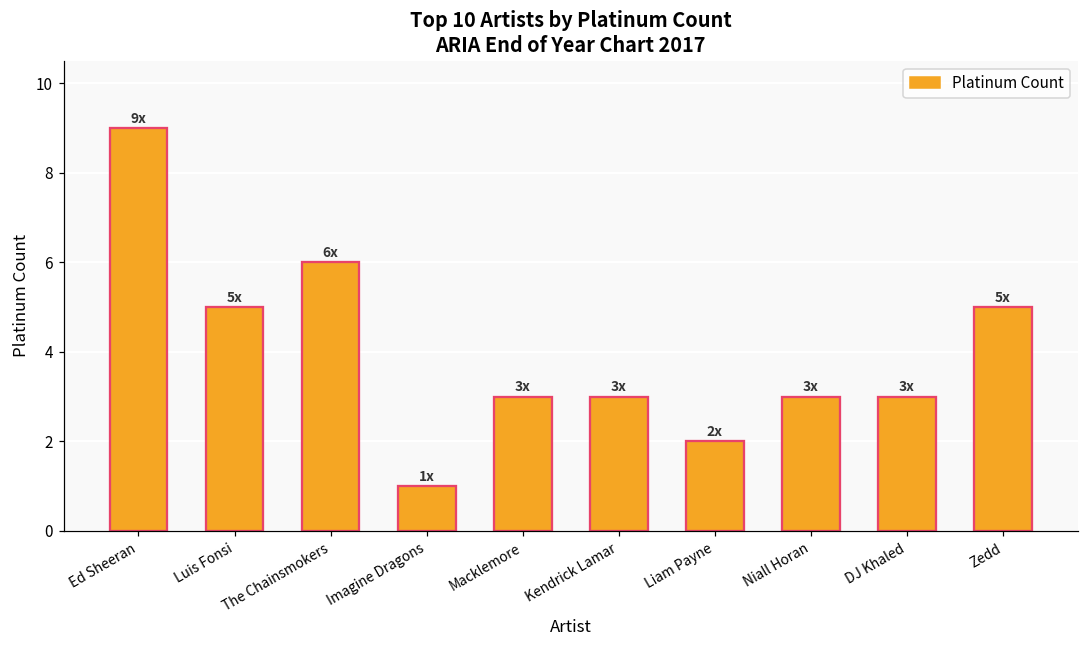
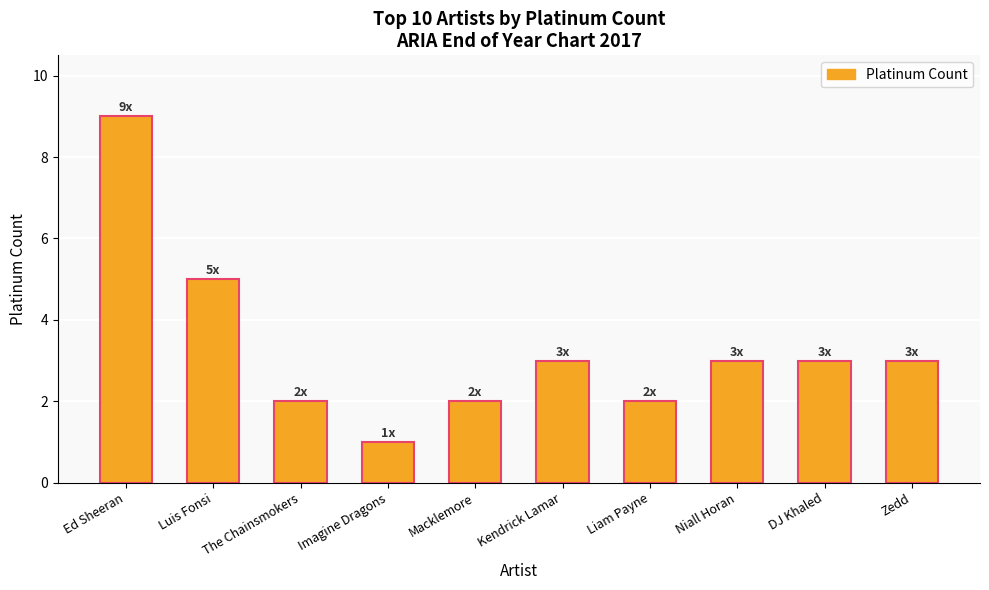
  {
    "Ed Sheeran": "9x",
    "Luis Fonsi": "5x",
-   "The Chainsmokers": "6x",
+   "The Chainsmokers": "2x",
    "Imagine Dragons": "1x",
-   "Macklemore": "3x",
+   "Macklemore": "2x",
    "Kendrick Lamar": "3x",
    "Liam Payne": "2x",
    "Niall Horan": "3x",
    "DJ Khaled": "3x",
-   "Zedd": "5x"
+   "Zedd": "3x"
  }
